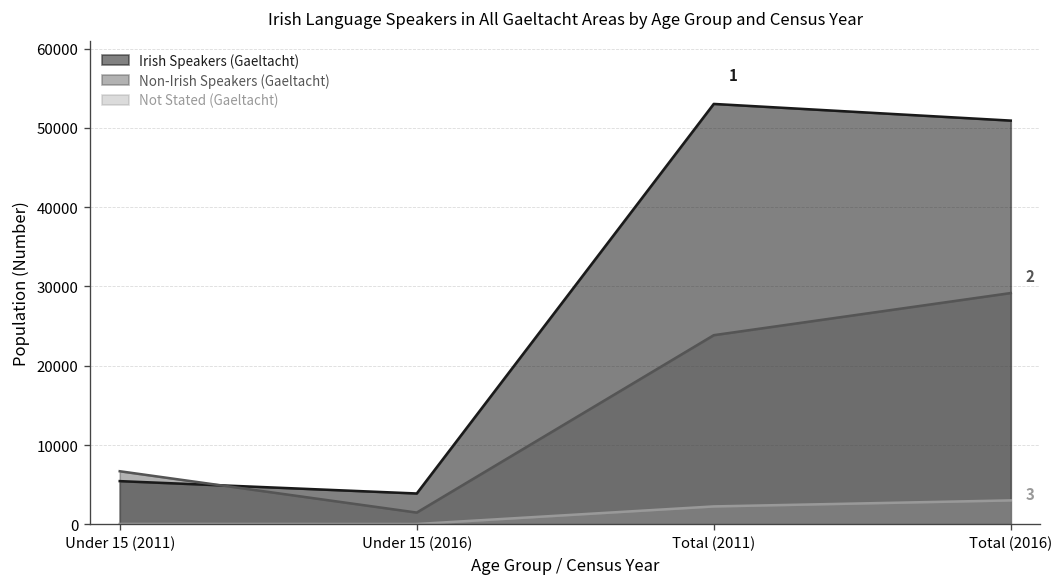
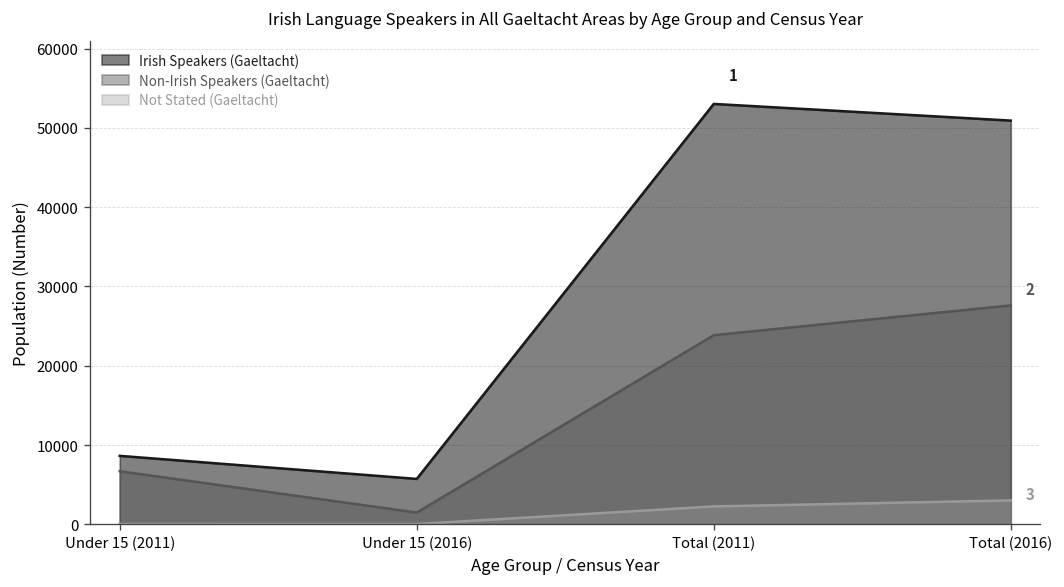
  {
    "Irish Speakers (Gaeltacht)": {
-     "Under 15 (2011)": 5000,
-     "Under 15 (2016)": 4000,
+     "Under 15 (2011)": 9000,
+     "Under 15 (2016)": 6000,
      "Total (2016)": 51000
    },
    "Non-Irish Speakers (Gaeltacht)": {
      "Under 15 (2011)": 7000,
      "Under 15 (2016)": 1000,
      "Total (2011)": 24000,
-     "Total (2016)": 29000
+     "Total (2016)": 28000
    },
    "Not Stated (Gaeltacht)": {
      "Under 15 (2011)": 0,
      "Under 15 (2016)": 0,
      "Total (2011)": 2000
    }
  }
